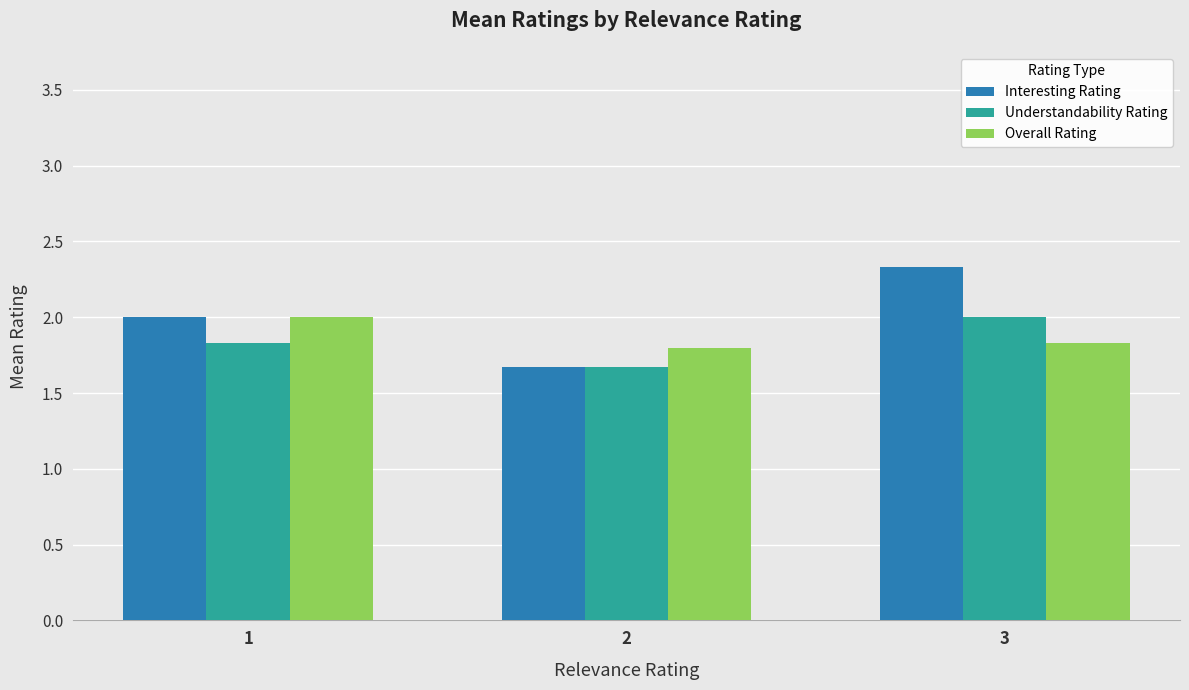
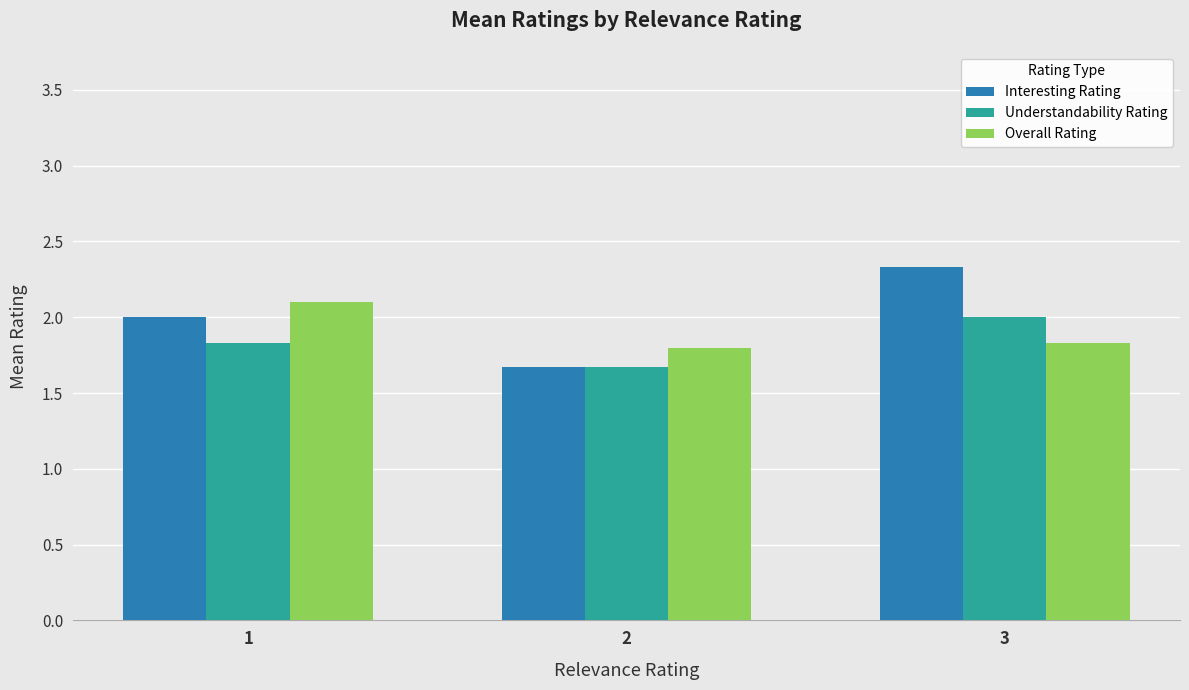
  {
    "Overall Rating": {
-     "1": 2.0,
+     "1": 2.1,
      "2": 1.8,
      "3": 1.83
    }
  }
